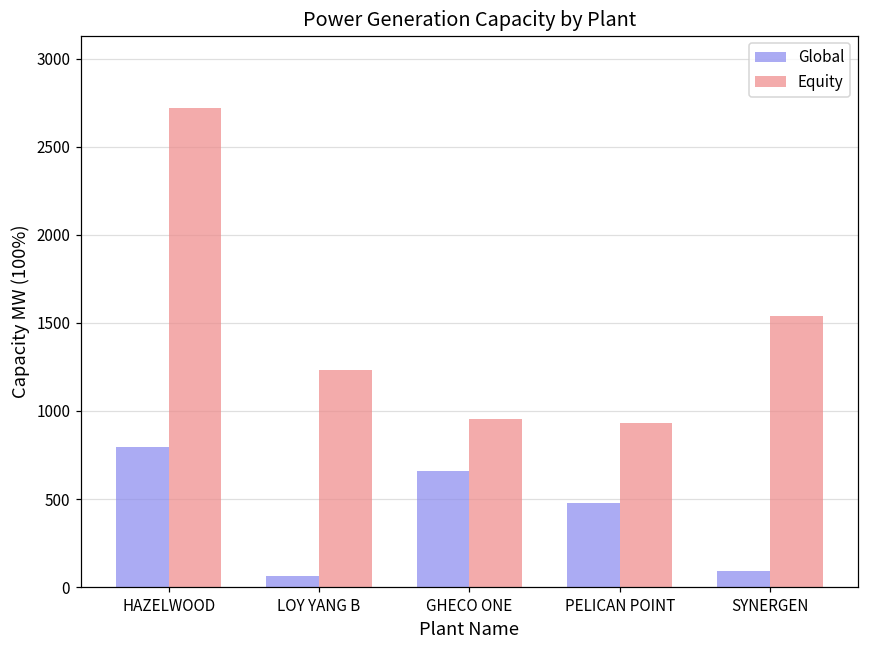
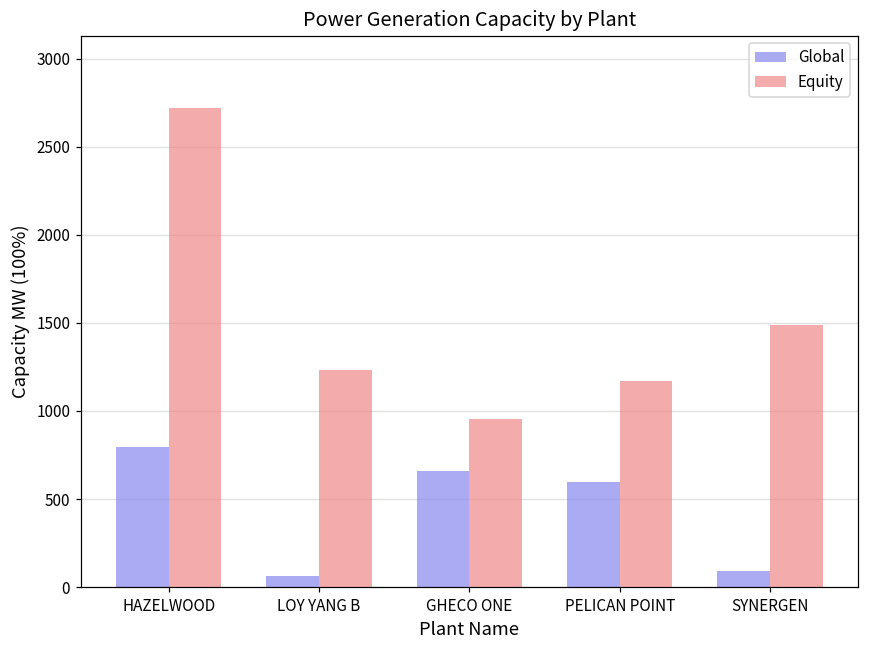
  {
    "Global": {
      "HAZELWOOD": 800,
      "LOY YANG B": 60,
      "GHECO ONE": 660,
-     "PELICAN POINT": 480,
+     "PELICAN POINT": 600,
      "SYNERGEN": 90
    },
    "Equity": {
      "HAZELWOOD": 2720,
      "LOY YANG B": 1230,
      "GHECO ONE": 950,
-     "PELICAN POINT": 930,
-     "SYNERGEN": 1540
+     "PELICAN POINT": 1170,
+     "SYNERGEN": 1490
    }
  }
